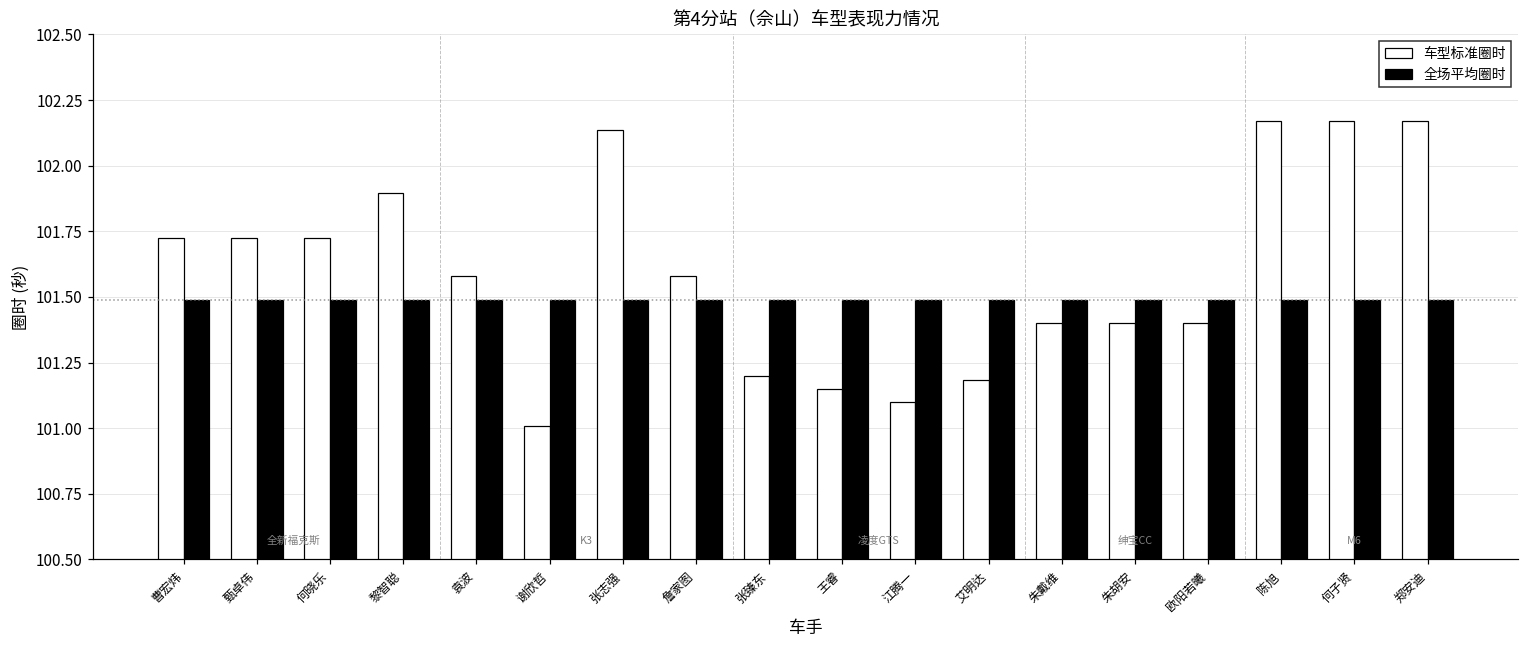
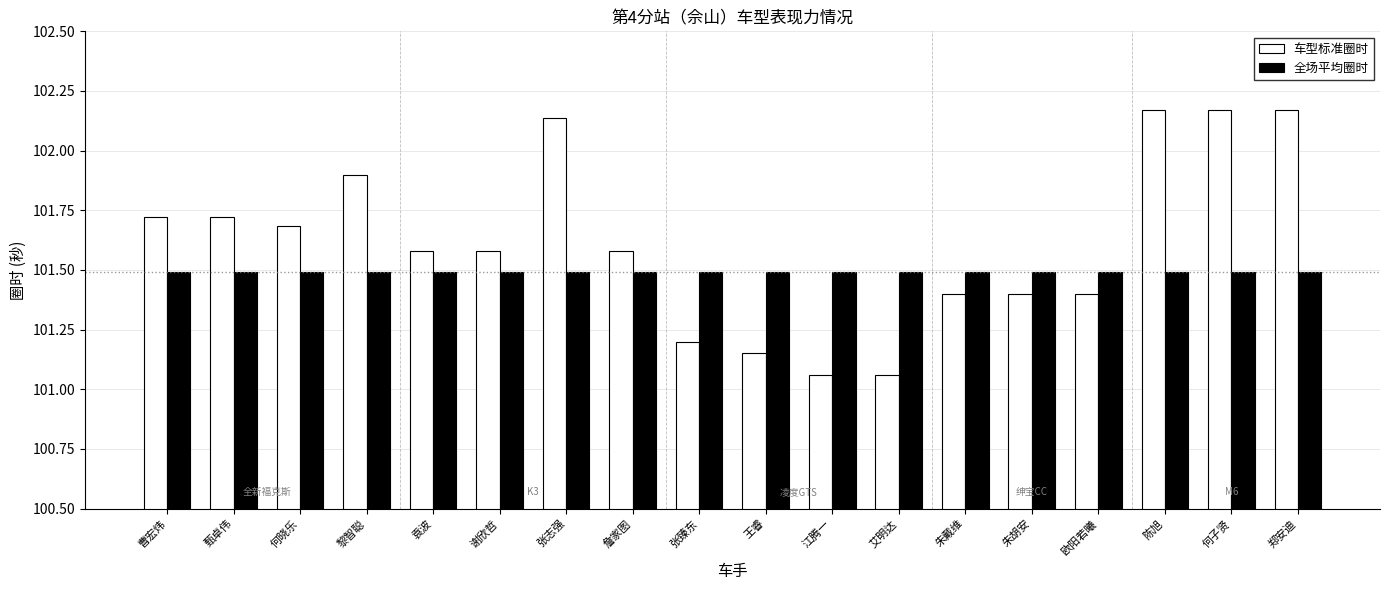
  {
    "车型标准圈时": {
      "曹宏炜": 101.72,
      "甄卓伟": 101.72,
-     "何晓乐": 101.72,
+     "何晓乐": 101.69,
      "黎智聪": 101.90,
      "袁波": 101.58,
-     "谢欣哲": 101.01,
+     "谢欣哲": 101.58,
      "张志强": 102.14,
      "詹家图": 101.58,
      "张臻东": 101.20,
      "王睿": 101.15,
-     "江腾一": 101.10,
-     "艾明达": 101.18,
+     "江腾一": 101.06,
+     "艾明达": 101.06,
      "朱戴维": 101.40,
      "朱胡安": 101.40,
      "欧阳若曦": 101.40,
      "陈旭": 102.17,
      "何子贤": 102.17,
      "郑安迪": 102.17
    },
    "全场平均圈时": {
      "曹宏炜": 101.49,
      "甄卓伟": 101.49,
      "何晓乐": 101.49,
      "黎智聪": 101.49,
      "袁波": 101.49,
      "谢欣哲": 101.49,
      "张志强": 101.49,
      "詹家图": 101.49,
      "张臻东": 101.49,
      "王睿": 101.49,
      "江腾一": 101.49,
      "艾明达": 101.49,
      "朱戴维": 101.49,
      "朱胡安": 101.49,
      "欧阳若曦": 101.49,
      "陈旭": 101.49,
      "何子贤": 101.49,
      "郑安迪": 101.49
    }
  }
